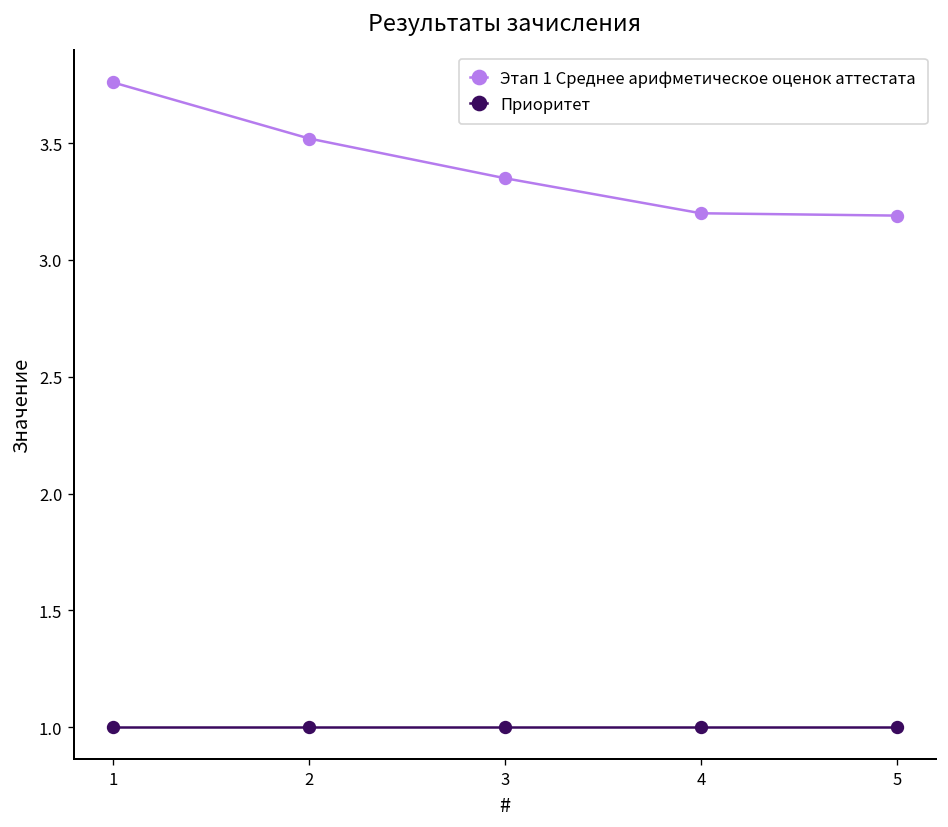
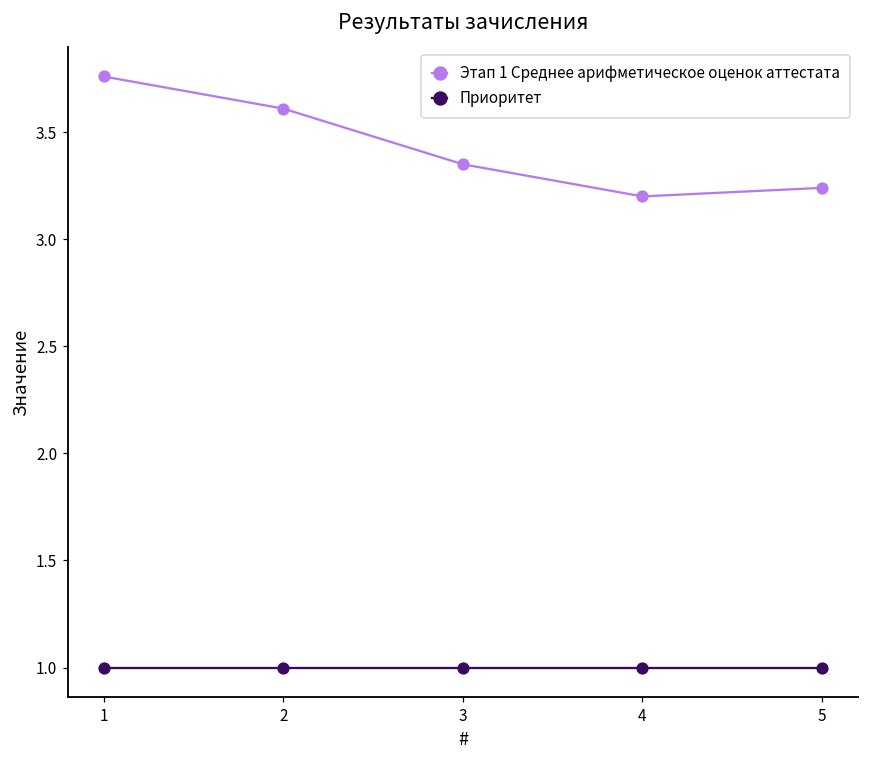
  {
    "Этап 1 Среднее арифметическое оценок аттестата": {
      "1": 3.76,
-     "2": 3.52,
+     "2": 3.61,
      "3": 3.35,
      "4": 3.20,
-     "5": 3.19
+     "5": 3.24
    },
    "Приоритет": {
      "1": 1.00,
      "2": 1.00,
      "3": 1.00,
      "4": 1.00,
      "5": 1.00
    }
  }
